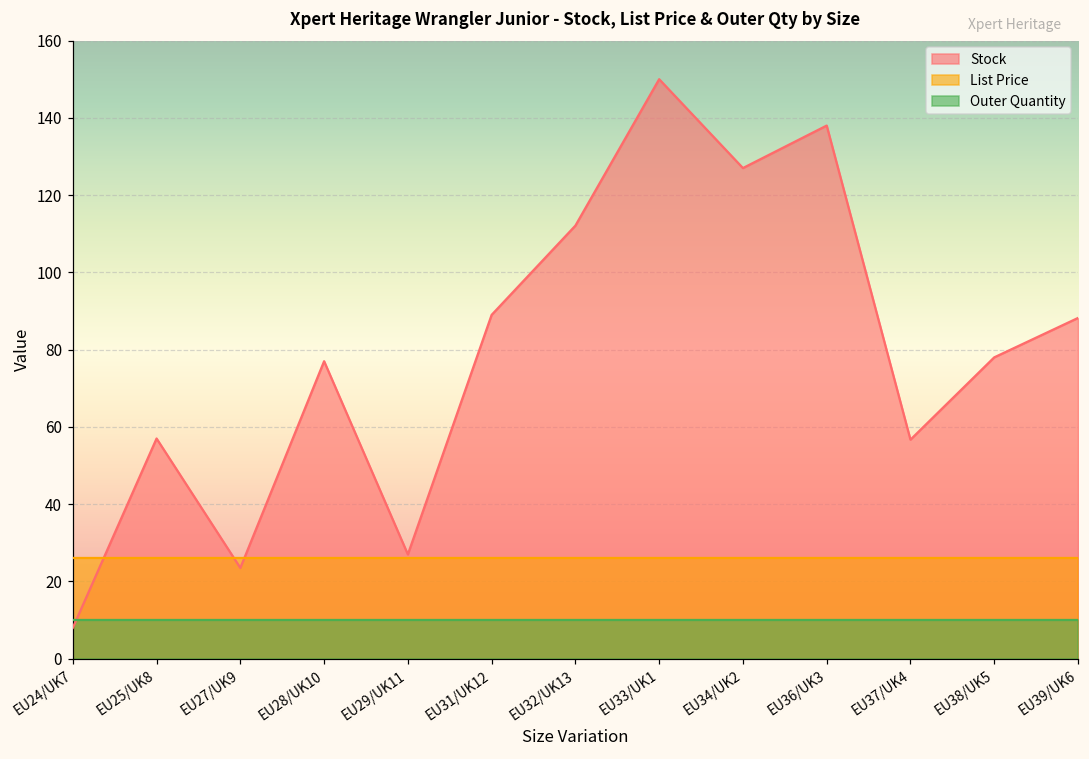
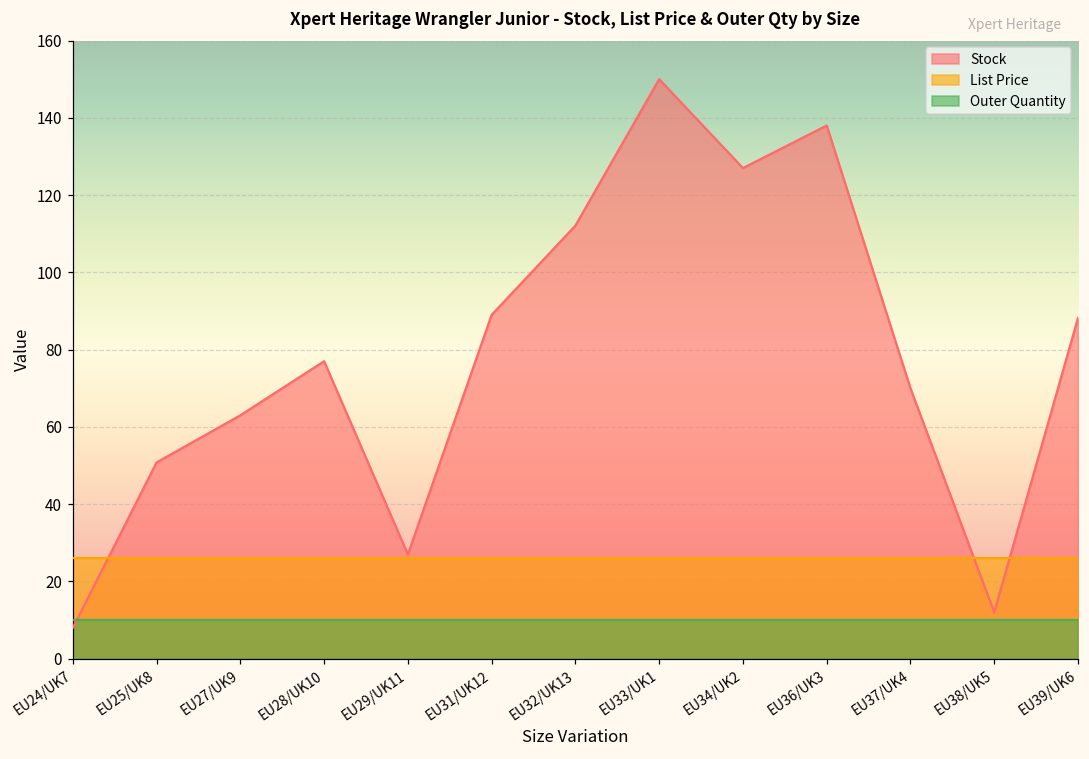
  {
    "Stock": {
      "EU24/UK7": 8,
-     "EU25/UK8": 57,
-     "EU27/UK9": 24,
+     "EU25/UK8": 51,
+     "EU27/UK9": 63,
      "EU28/UK10": 77,
      "EU29/UK11": 27,
      "EU31/UK12": 89,
      "EU32/UK13": 112,
      "EU33/UK1": 150,
      "EU34/UK2": 127,
      "EU36/UK3": 138,
-     "EU37/UK4": 57,
-     "EU38/UK5": 78,
+     "EU37/UK4": 70,
+     "EU38/UK5": 12,
      "EU39/UK6": 88
    },
    "List Price": {
      "EU24/UK7": 26,
      "EU25/UK8": 26,
      "EU27/UK9": 26,
      "EU28/UK10": 26,
      "EU29/UK11": 26,
      "EU31/UK12": 26,
      "EU32/UK13": 26,
      "EU33/UK1": 26,
      "EU34/UK2": 26,
      "EU36/UK3": 26,
      "EU37/UK4": 26,
      "EU38/UK5": 26,
      "EU39/UK6": 26
    },
    "Outer Quantity": {
      "EU24/UK7": 10,
      "EU25/UK8": 10,
      "EU27/UK9": 10,
      "EU28/UK10": 10,
      "EU29/UK11": 10,
      "EU31/UK12": 10,
      "EU32/UK13": 10,
      "EU33/UK1": 10,
      "EU34/UK2": 10,
      "EU36/UK3": 10,
      "EU37/UK4": 10,
      "EU38/UK5": 10,
      "EU39/UK6": 10
    }
  }
